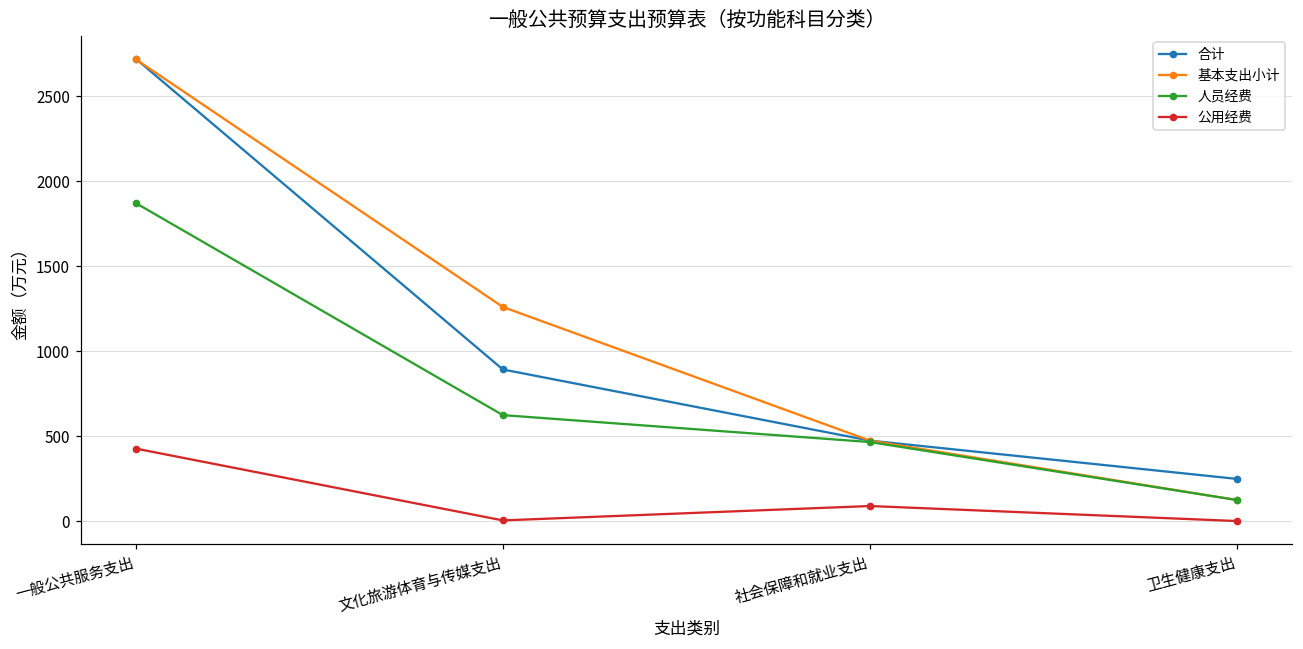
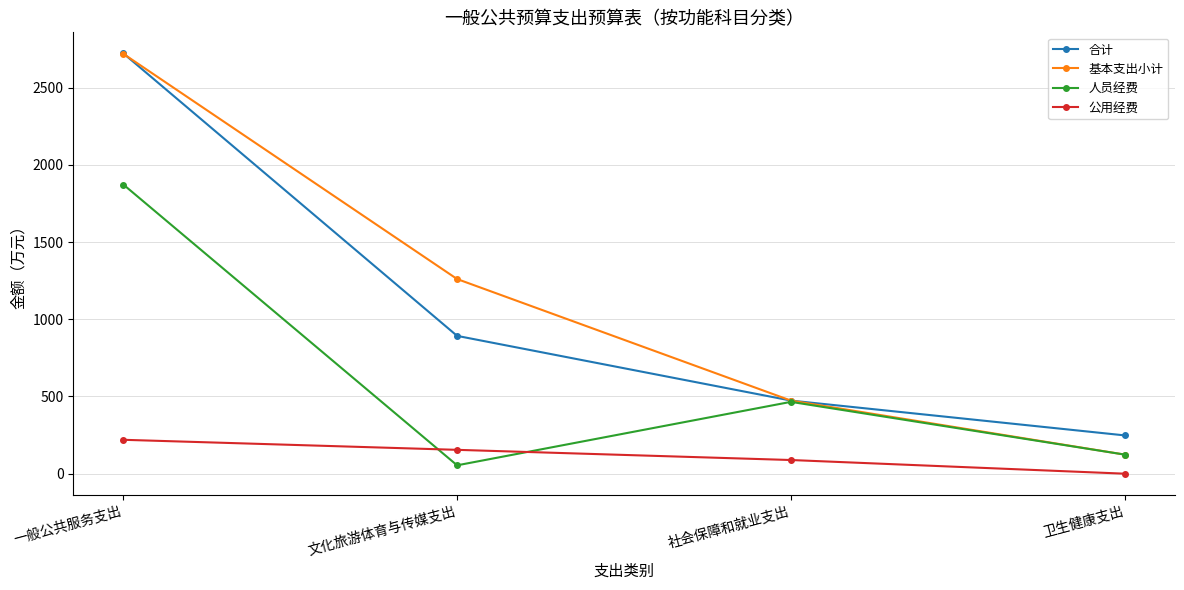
  {
    "合计": {
      "文化旅游体育与传媒支出": 890,
      "卫生健康支出": 250
    },
    "基本支出小计": {
      "文化旅游体育与传媒支出": 1260
    },
    "人员经费": {
      "一般公共服务支出": 1870,
-     "文化旅游体育与传媒支出": 620
+     "文化旅游体育与传媒支出": 50
    },
    "公用经费": {
-     "一般公共服务支出": 430,
-     "文化旅游体育与传媒支出": 0,
+     "一般公共服务支出": 220,
+     "文化旅游体育与传媒支出": 150,
      "社会保障和就业支出": 90,
      "卫生健康支出": 0
    }
  }
